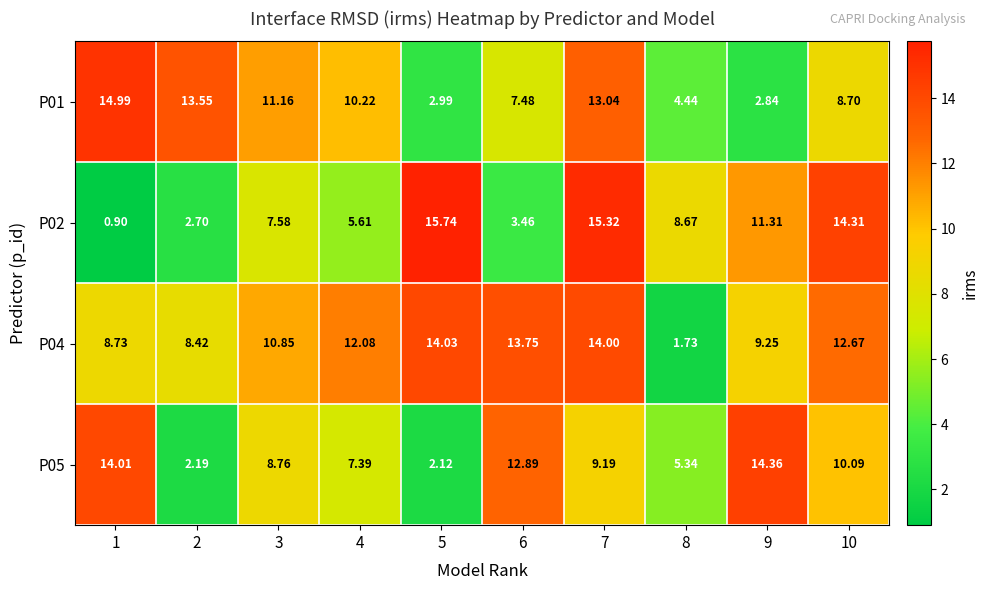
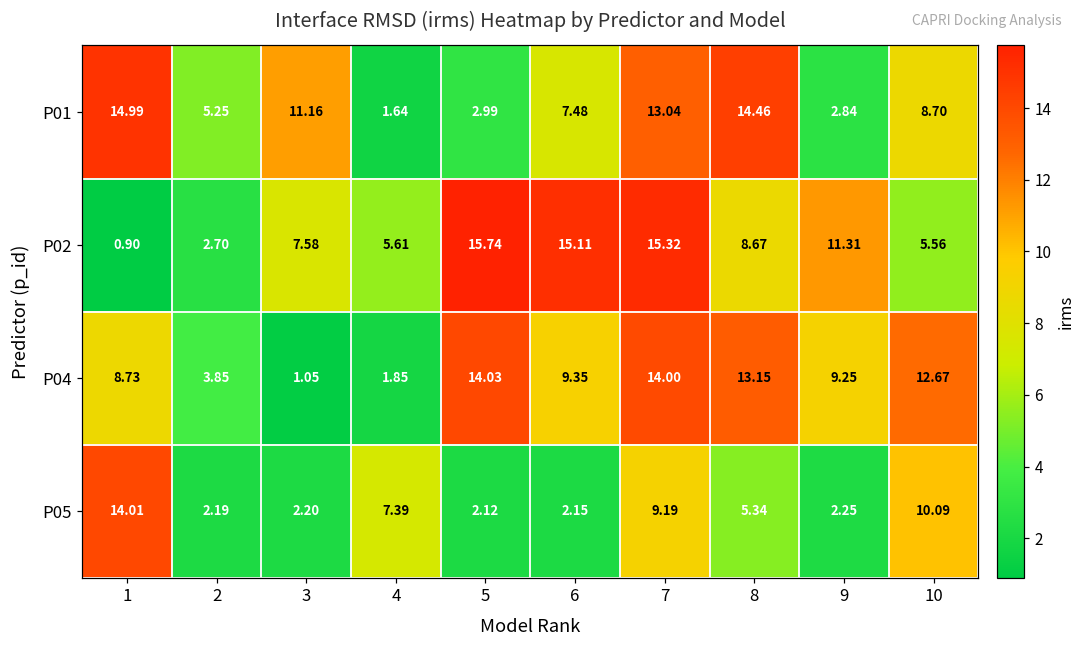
  {
    "P01": {
      "1": 14.99,
-     "2": 13.55,
+     "2": 5.25,
      "3": 11.16,
-     "4": 10.22,
+     "4": 1.64,
      "5": 2.99,
      "6": 7.48,
      "7": 13.04,
-     "8": 4.44,
+     "8": 14.46,
      "9": 2.84,
      "10": 8.70
    },
    "P02": {
      "1": 0.90,
      "2": 2.70,
      "3": 7.58,
      "4": 5.61,
      "5": 15.74,
-     "6": 3.46,
+     "6": 15.11,
      "7": 15.32,
      "8": 8.67,
      "9": 11.31,
-     "10": 14.31
+     "10": 5.56
    },
    "P04": {
      "1": 8.73,
-     "2": 8.42,
-     "3": 10.85,
-     "4": 12.08,
+     "2": 3.85,
+     "3": 1.05,
+     "4": 1.85,
      "5": 14.03,
-     "6": 13.75,
+     "6": 9.35,
      "7": 14.00,
-     "8": 1.73,
+     "8": 13.15,
      "9": 9.25,
      "10": 12.67
    },
    "P05": {
      "1": 14.01,
      "2": 2.19,
-     "3": 8.76,
+     "3": 2.20,
      "4": 7.39,
      "5": 2.12,
-     "6": 12.89,
+     "6": 2.15,
      "7": 9.19,
      "8": 5.34,
-     "9": 14.36,
+     "9": 2.25,
      "10": 10.09
    }
  }
